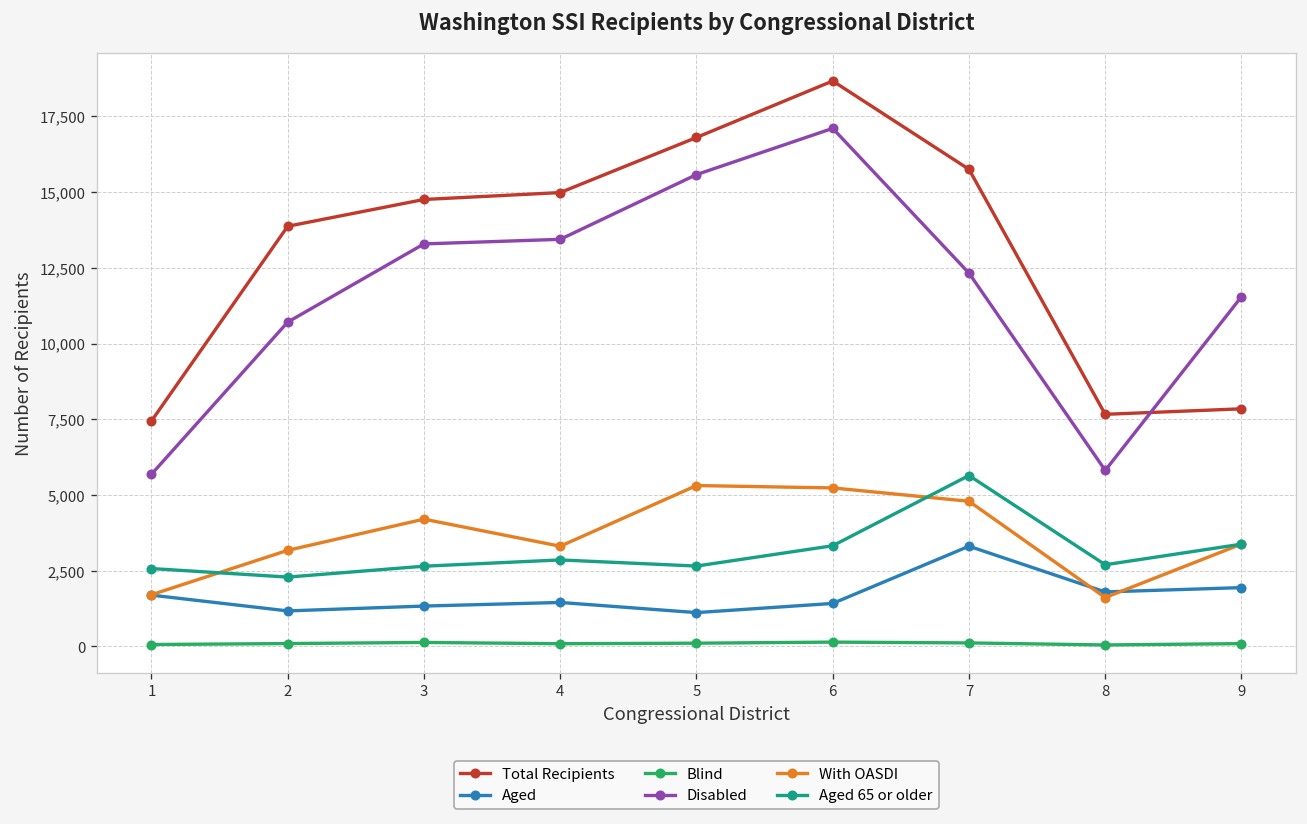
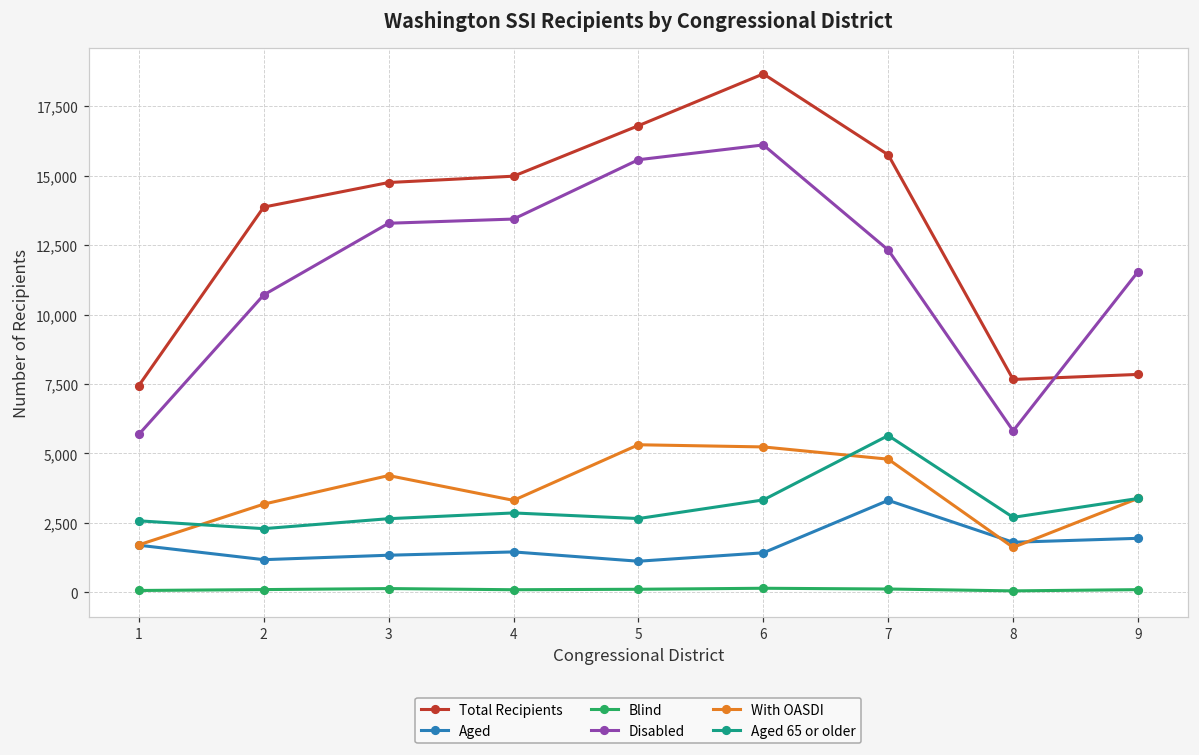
  {
    "Total Recipients": {
      "1": "7,400",
      "2": "13,900",
      "3": "14,800",
      "4": "15,000",
      "5": "16,800",
      "6": "18,700",
      "7": "15,800",
      "8": "7,700",
      "9": "7,800"
    },
    "Aged": {
      "2": "1,200",
      "3": "1,300",
      "4": "1,500",
      "5": "1,100",
      "6": "1,400",
      "7": "3,300",
      "8": "1,800",
      "9": "1,900"
    },
    "Disabled": {
      "1": "5,700",
      "2": "10,700",
      "3": "13,300",
      "4": "13,400",
      "5": "15,600",
-     "6": "17,100",
+     "6": "16,100",
      "7": "12,300",
      "8": "5,800",
      "9": "11,500"
    },
    "With OASDI": {
      "2": "3,200",
      "3": "4,200",
      "4": "3,300",
      "5": "5,300",
      "6": "5,200",
      "7": "4,800",
      "8": "1,600"
    }
  }
